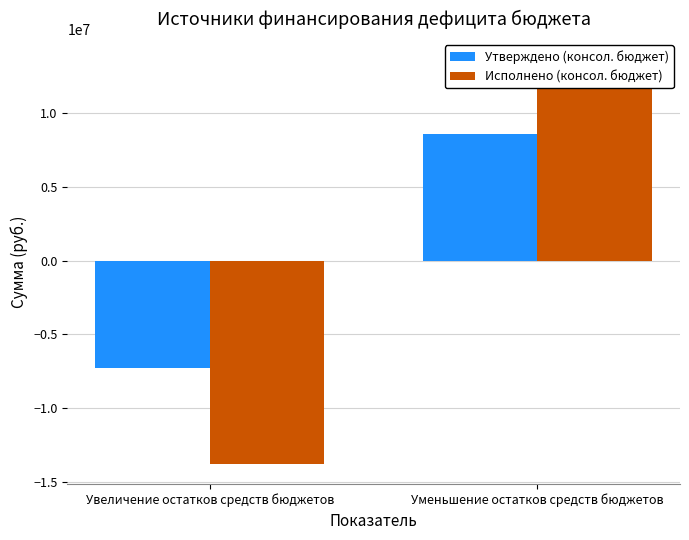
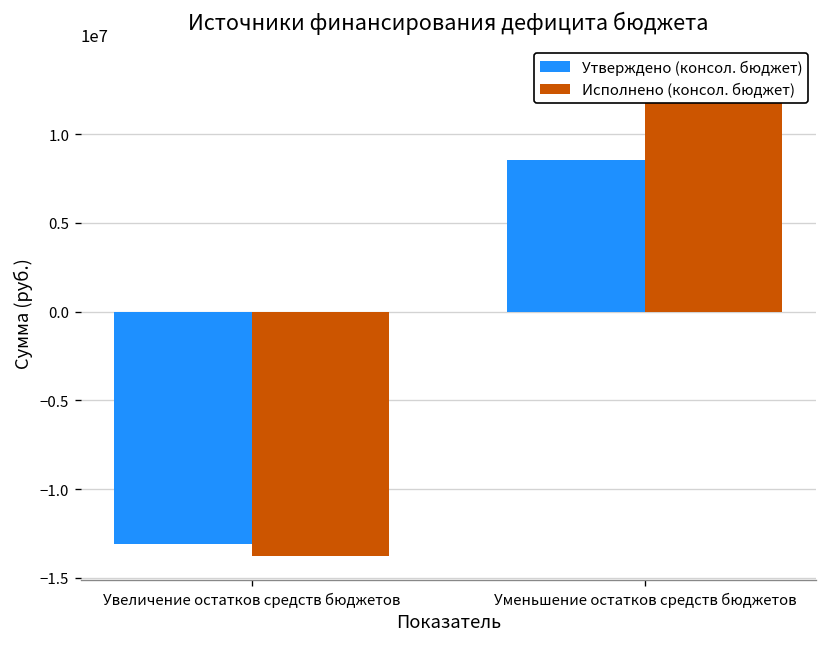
  {
    "Утверждено (консол. бюджет)": {
-     "Увеличение остатков средств бюджетов": -7300000,
+     "Увеличение остатков средств бюджетов": -13100000,
      "Уменьшение остатков средств бюджетов": 8500000
    },
    "Исполнено (консол. бюджет)": {
      "Увеличение остатков средств бюджетов": -13800000
    }
  }
